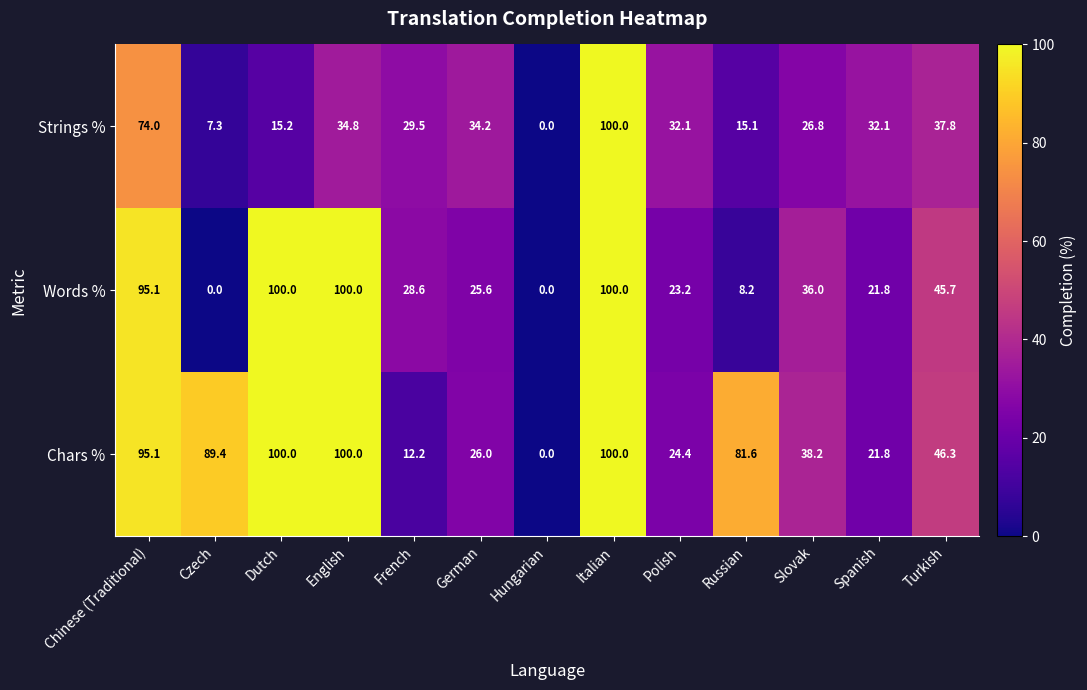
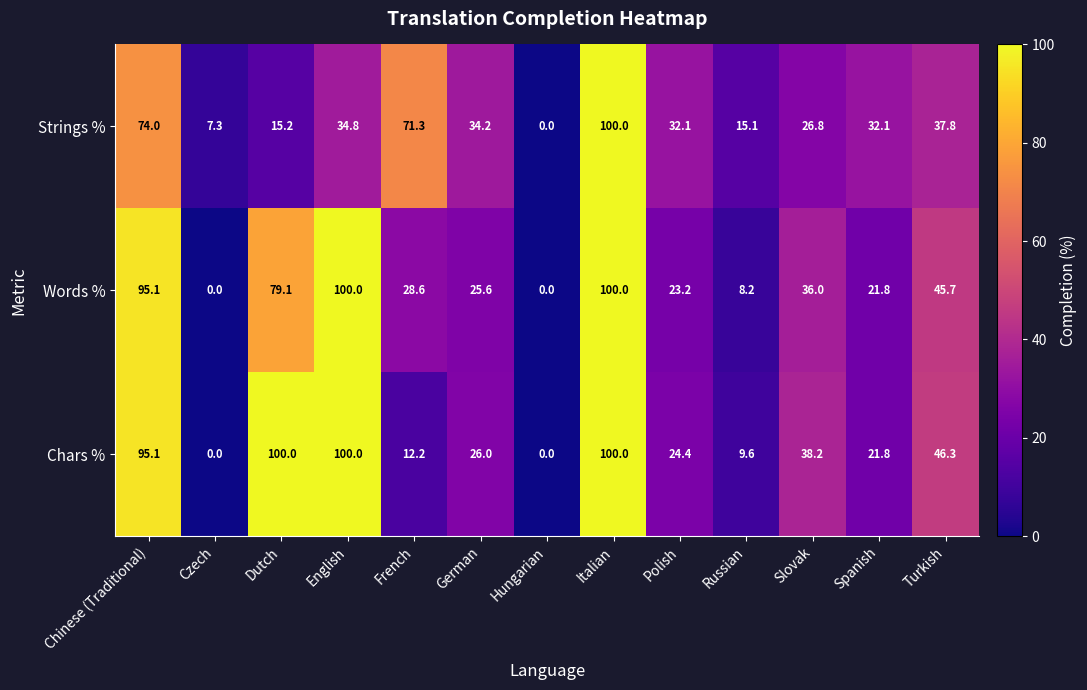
  {
    "Strings %": {
      "Chinese (Traditional)": 74.0,
      "Czech": 7.3,
      "Dutch": 15.2,
      "English": 34.8,
-     "French": 29.5,
+     "French": 71.3,
      "German": 34.2,
      "Hungarian": 0.0,
      "Italian": 100.0,
      "Polish": 32.1,
      "Russian": 15.1,
      "Slovak": 26.8,
      "Spanish": 32.1,
      "Turkish": 37.8
    },
    "Words %": {
      "Chinese (Traditional)": 95.1,
      "Czech": 0.0,
-     "Dutch": 100.0,
+     "Dutch": 79.1,
      "English": 100.0,
      "French": 28.6,
      "German": 25.6,
      "Hungarian": 0.0,
      "Italian": 100.0,
      "Polish": 23.2,
      "Russian": 8.2,
      "Slovak": 36.0,
      "Spanish": 21.8,
      "Turkish": 45.7
    },
    "Chars %": {
      "Chinese (Traditional)": 95.1,
-     "Czech": 89.4,
+     "Czech": 0.0,
      "Dutch": 100.0,
      "English": 100.0,
      "French": 12.2,
      "German": 26.0,
      "Hungarian": 0.0,
      "Italian": 100.0,
      "Polish": 24.4,
-     "Russian": 81.6,
+     "Russian": 9.6,
      "Slovak": 38.2,
      "Spanish": 21.8,
      "Turkish": 46.3
    }
  }
